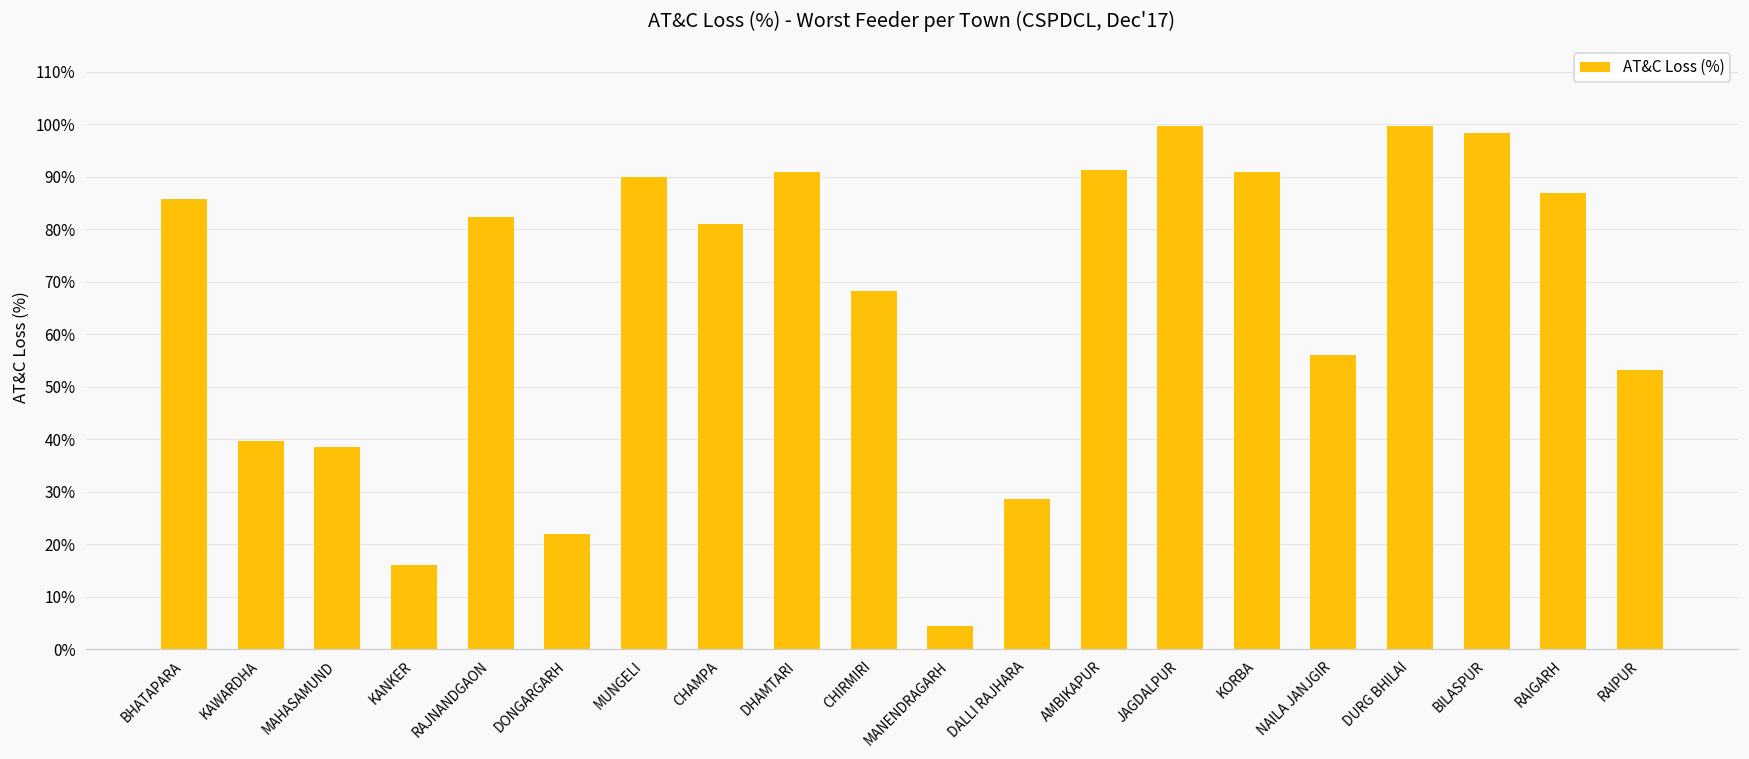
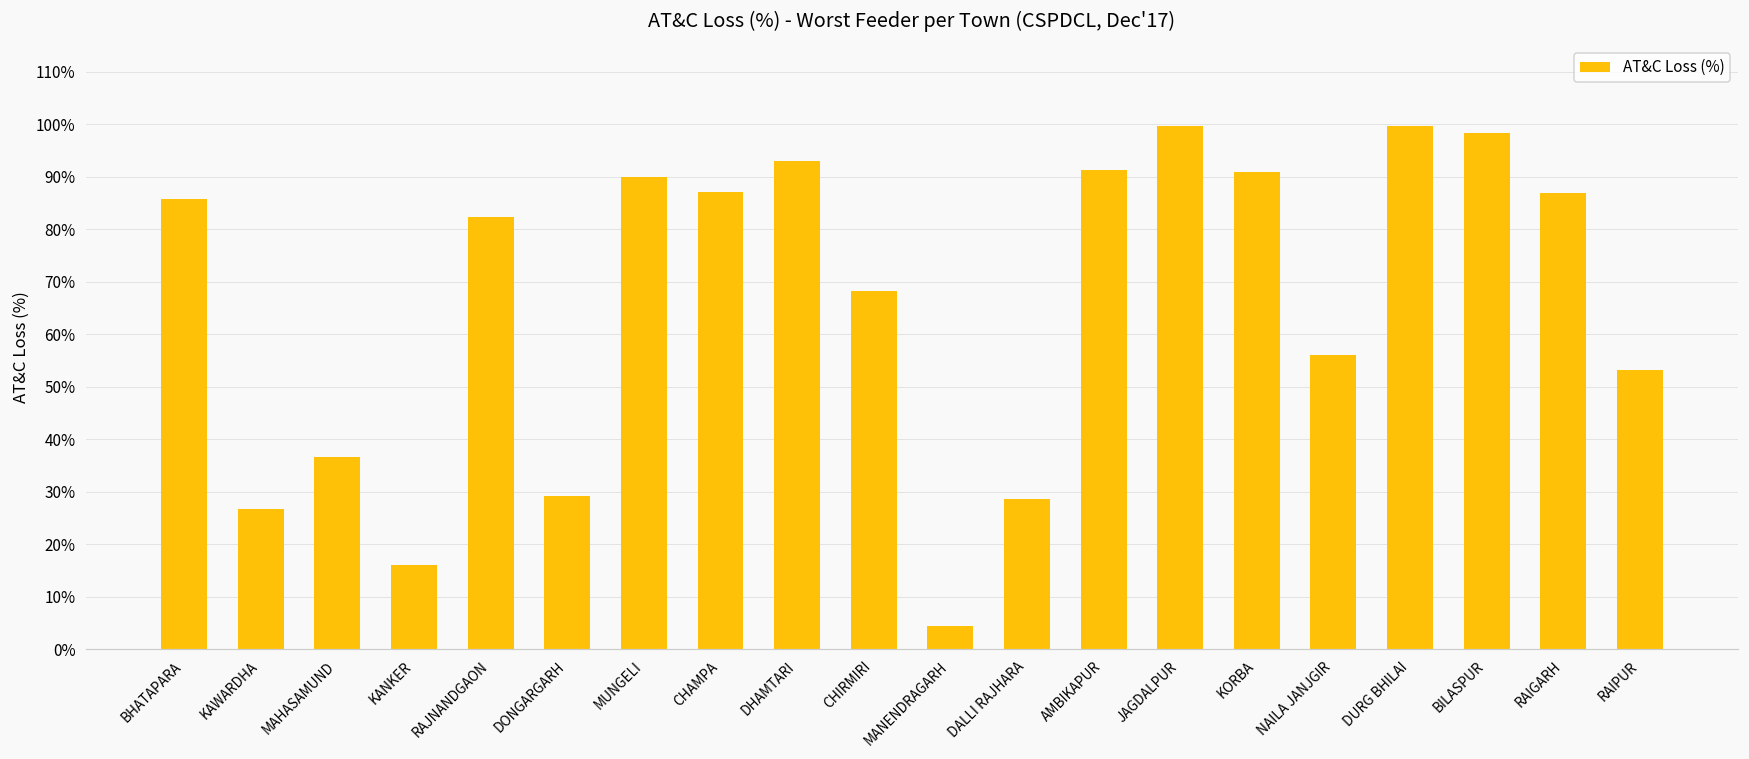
  {
    "BHATAPARA": "86%",
-   "KAWARDHA": "40%",
-   "MAHASAMUND": "38%",
+   "KAWARDHA": "27%",
+   "MAHASAMUND": "37%",
    "KANKER": "16%",
    "RAJNANDGAON": "82%",
-   "DONGARGARH": "22%",
+   "DONGARGARH": "29%",
    "MUNGELI": "90%",
-   "CHAMPA": "81%",
-   "DHAMTARI": "91%",
+   "CHAMPA": "87%",
+   "DHAMTARI": "93%",
    "CHIRMIRI": "68%",
    "MANENDRAGARH": "4%",
    "DALLI RAJHARA": "29%",
    "AMBIKAPUR": "91%",
    "JAGDALPUR": "100%",
    "KORBA": "91%",
    "NAILA JANJGIR": "56%",
    "DURG BHILAI": "100%",
    "BILASPUR": "98%",
    "RAIGARH": "87%",
    "RAIPUR": "53%"
  }
